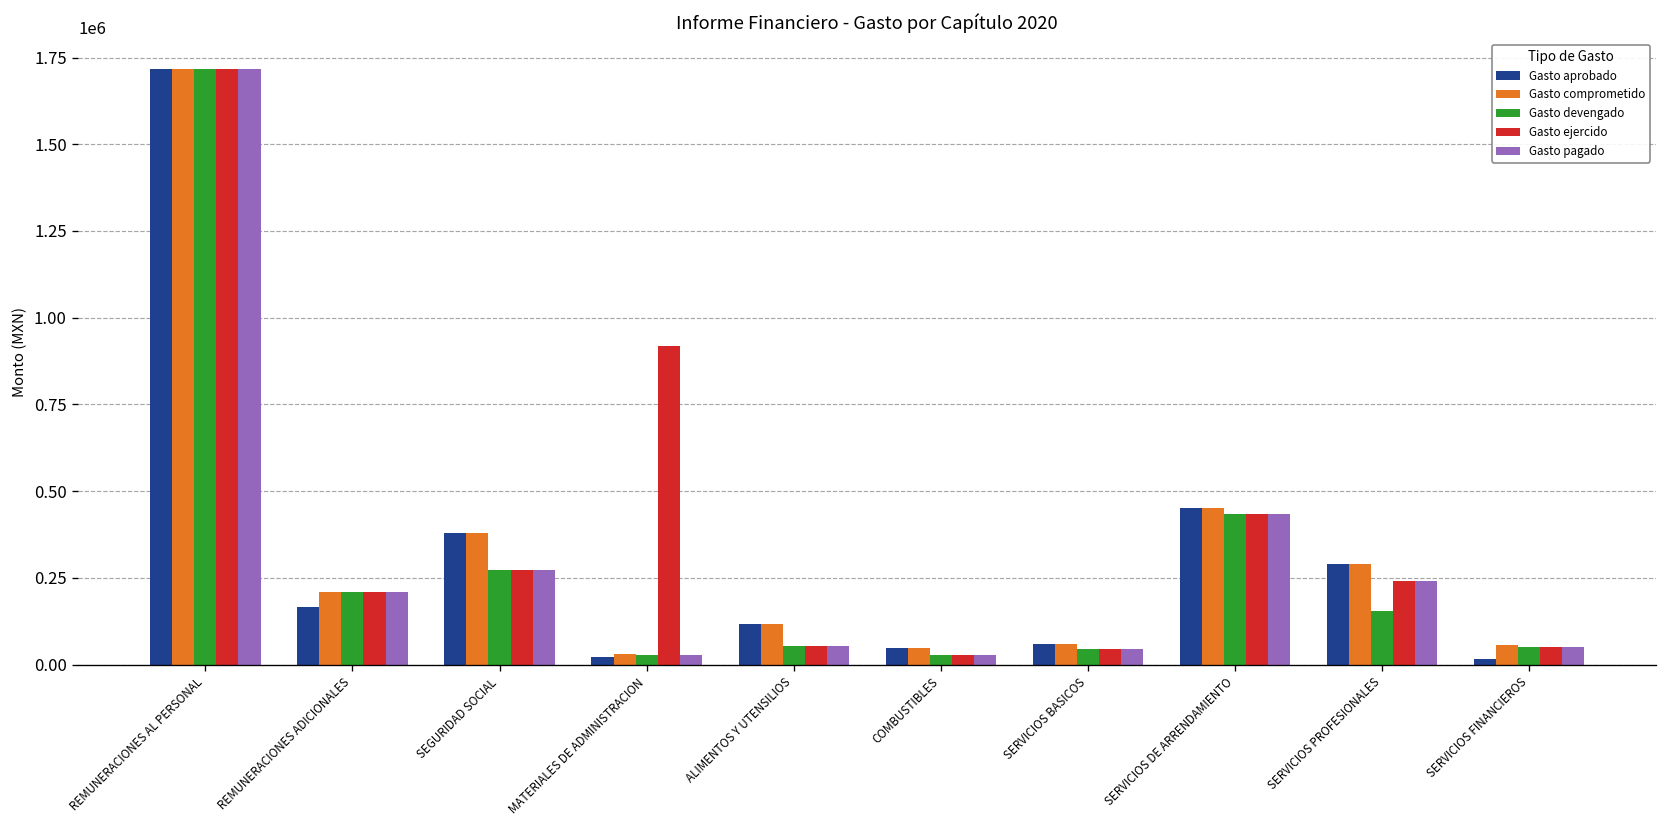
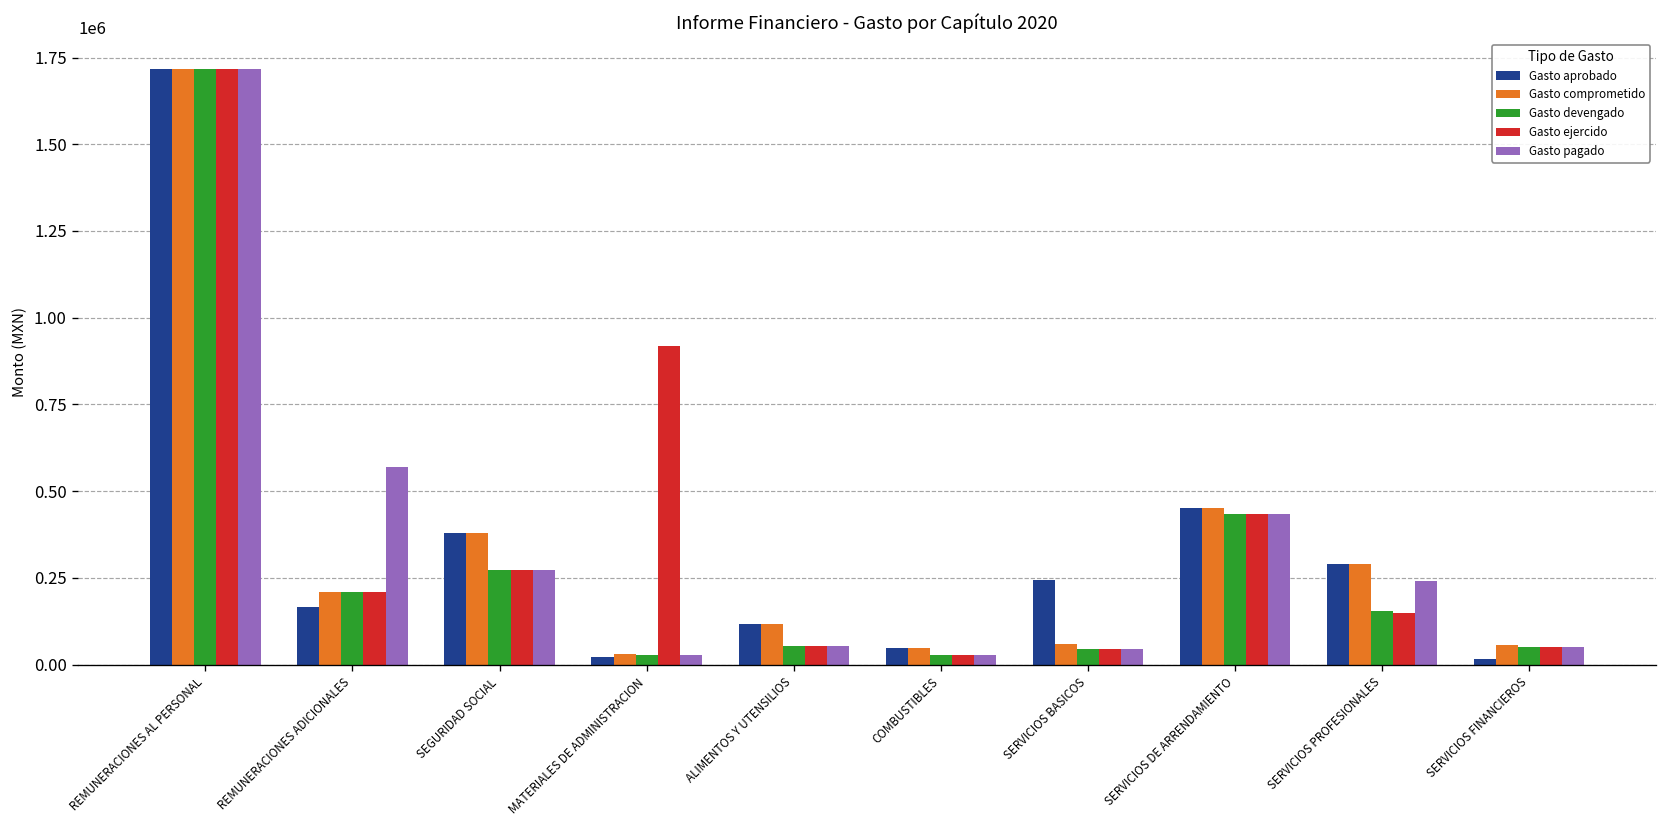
  {
    "Gasto aprobado": {
      "REMUNERACIONES AL PERSONAL": 1720000,
      "REMUNERACIONES ADICIONALES": 170000,
      "SEGURIDAD SOCIAL": 380000,
      "MATERIALES DE ADMINISTRACION": 20000,
      "ALIMENTOS Y UTENSILIOS": 120000,
      "COMBUSTIBLES": 50000,
-     "SERVICIOS BASICOS": 60000,
+     "SERVICIOS BASICOS": 240000,
      "SERVICIOS DE ARRENDAMIENTO": 450000,
      "SERVICIOS PROFESIONALES": 290000,
      "SERVICIOS FINANCIEROS": 20000
    },
    "Gasto comprometido": {
      "REMUNERACIONES AL PERSONAL": 1720000,
      "REMUNERACIONES ADICIONALES": 210000,
      "SEGURIDAD SOCIAL": 380000,
      "MATERIALES DE ADMINISTRACION": 30000,
      "ALIMENTOS Y UTENSILIOS": 120000,
      "COMBUSTIBLES": 50000,
      "SERVICIOS BASICOS": 60000,
      "SERVICIOS DE ARRENDAMIENTO": 450000,
      "SERVICIOS PROFESIONALES": 290000,
      "SERVICIOS FINANCIEROS": 60000
    },
    "Gasto devengado": {
      "REMUNERACIONES AL PERSONAL": 1720000,
      "REMUNERACIONES ADICIONALES": 210000,
      "SEGURIDAD SOCIAL": 270000,
      "MATERIALES DE ADMINISTRACION": 30000,
      "ALIMENTOS Y UTENSILIOS": 50000,
      "COMBUSTIBLES": 30000,
      "SERVICIOS BASICOS": 50000,
      "SERVICIOS DE ARRENDAMIENTO": 430000,
      "SERVICIOS PROFESIONALES": 150000,
      "SERVICIOS FINANCIEROS": 50000
    },
    "Gasto ejercido": {
      "REMUNERACIONES AL PERSONAL": 1720000,
      "REMUNERACIONES ADICIONALES": 210000,
      "SEGURIDAD SOCIAL": 270000,
      "MATERIALES DE ADMINISTRACION": 920000,
      "ALIMENTOS Y UTENSILIOS": 50000,
      "COMBUSTIBLES": 30000,
      "SERVICIOS BASICOS": 50000,
      "SERVICIOS DE ARRENDAMIENTO": 430000,
-     "SERVICIOS PROFESIONALES": 240000,
+     "SERVICIOS PROFESIONALES": 150000,
      "SERVICIOS FINANCIEROS": 50000
    },
    "Gasto pagado": {
      "REMUNERACIONES AL PERSONAL": 1720000,
-     "REMUNERACIONES ADICIONALES": 210000,
+     "REMUNERACIONES ADICIONALES": 570000,
      "SEGURIDAD SOCIAL": 270000,
      "MATERIALES DE ADMINISTRACION": 30000,
      "ALIMENTOS Y UTENSILIOS": 50000,
      "COMBUSTIBLES": 30000,
      "SERVICIOS BASICOS": 50000,
      "SERVICIOS DE ARRENDAMIENTO": 430000,
      "SERVICIOS PROFESIONALES": 240000,
      "SERVICIOS FINANCIEROS": 50000
    }
  }
